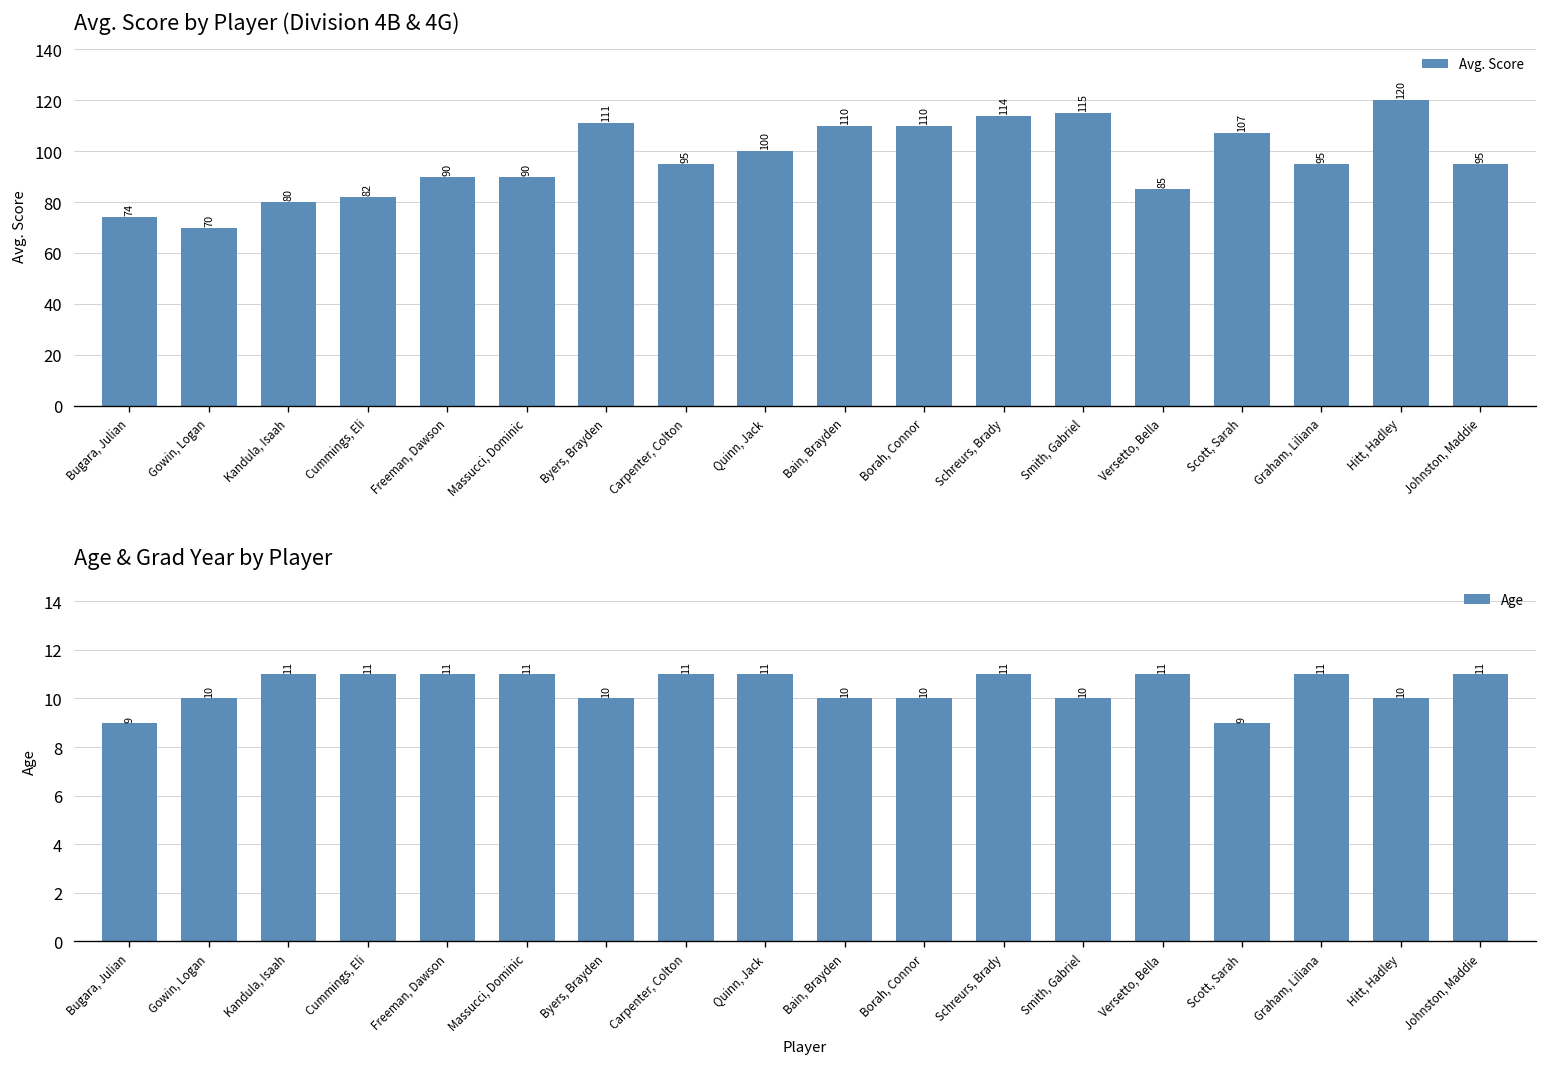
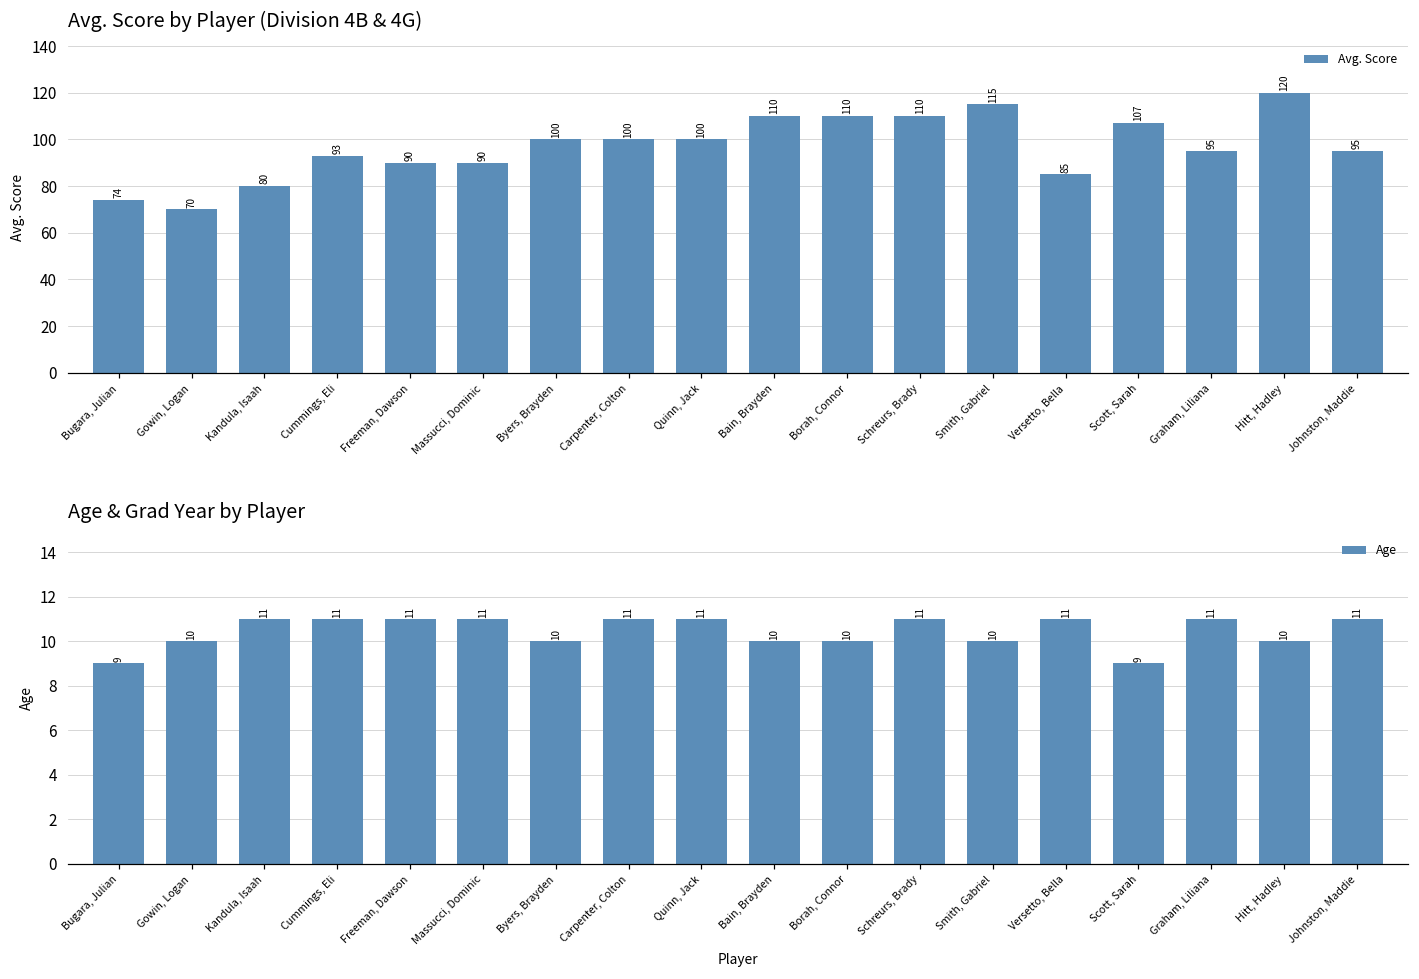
  {
    "Avg. Score by Player (Division 4B & 4G)": {
      "Bugara, Julian": 74,
      "Gowin, Logan": 70,
      "Kandula, Isaah": 80,
-     "Cummings, Eli": 82,
+     "Cummings, Eli": 93,
      "Freeman, Dawson": 90,
      "Massucci, Dominic": 90,
-     "Byers, Brayden": 111,
-     "Carpenter, Colton": 95,
+     "Byers, Brayden": 100,
+     "Carpenter, Colton": 100,
      "Quinn, Jack": 100,
      "Bain, Brayden": 110,
      "Borah, Connor": 110,
-     "Schreurs, Brady": 114,
+     "Schreurs, Brady": 110,
      "Smith, Gabriel": 115,
      "Versetto, Bella": 85,
      "Scott, Sarah": 107,
      "Graham, Liliana": 95,
      "Hitt, Hadley": 120,
      "Johnston, Maddie": 95
    },
    "Age & Grad Year by Player": {
      "Bugara, Julian": 9,
      "Gowin, Logan": 10,
      "Kandula, Isaah": 11,
      "Cummings, Eli": 11,
      "Freeman, Dawson": 11,
      "Massucci, Dominic": 11,
      "Byers, Brayden": 10,
      "Carpenter, Colton": 11,
      "Quinn, Jack": 11,
      "Bain, Brayden": 10,
      "Borah, Connor": 10,
      "Schreurs, Brady": 11,
      "Smith, Gabriel": 10,
      "Versetto, Bella": 11,
      "Scott, Sarah": 9,
      "Graham, Liliana": 11,
      "Hitt, Hadley": 10,
      "Johnston, Maddie": 11
    }
  }
